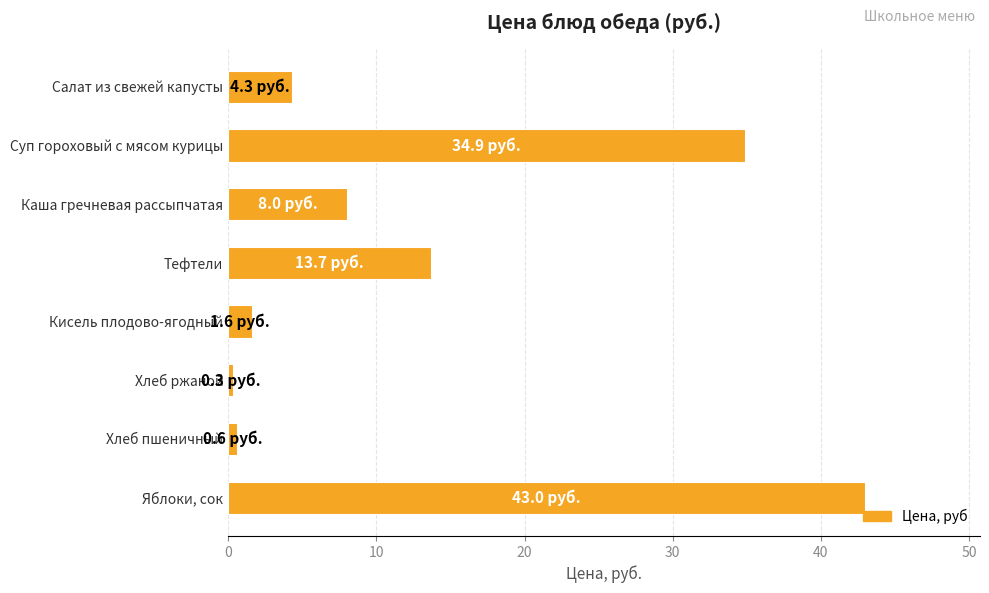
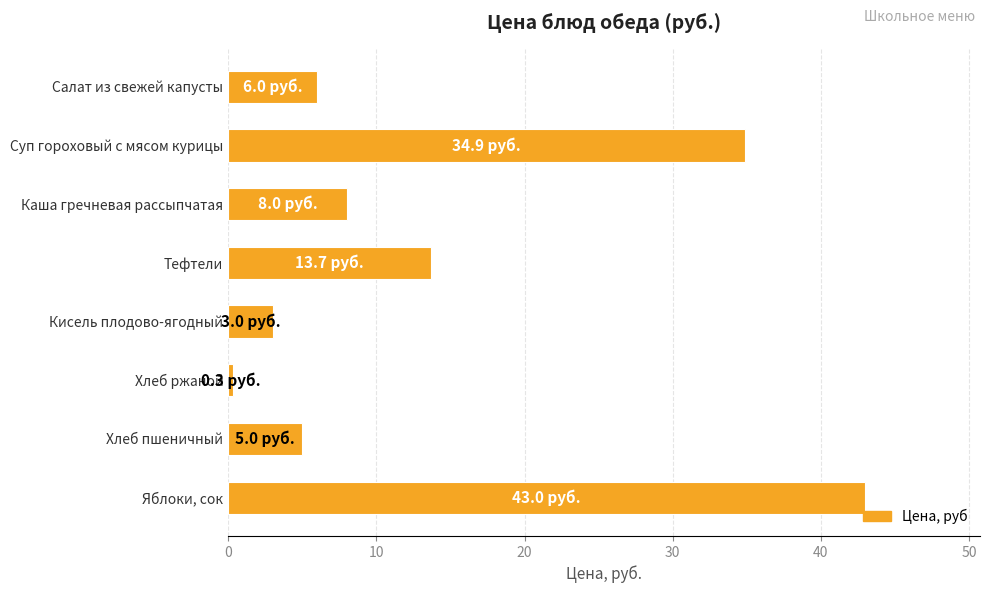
  {
-   "Салат из свежей капусты": 4.3,
+   "Салат из свежей капусты": 6.0,
    "Суп гороховый с мясом курицы": 34.9,
    "Каша гречневая рассыпчатая": 8.0,
    "Тефтели": 13.7,
-   "Кисель плодово-ягодный": 1.6,
+   "Кисель плодово-ягодный": 3.0,
    "Хлеб ржаной": 0.3,
-   "Хлеб пшеничный": 0.6,
+   "Хлеб пшеничный": 5.0,
    "Яблоки, сок": 43.0
  }
